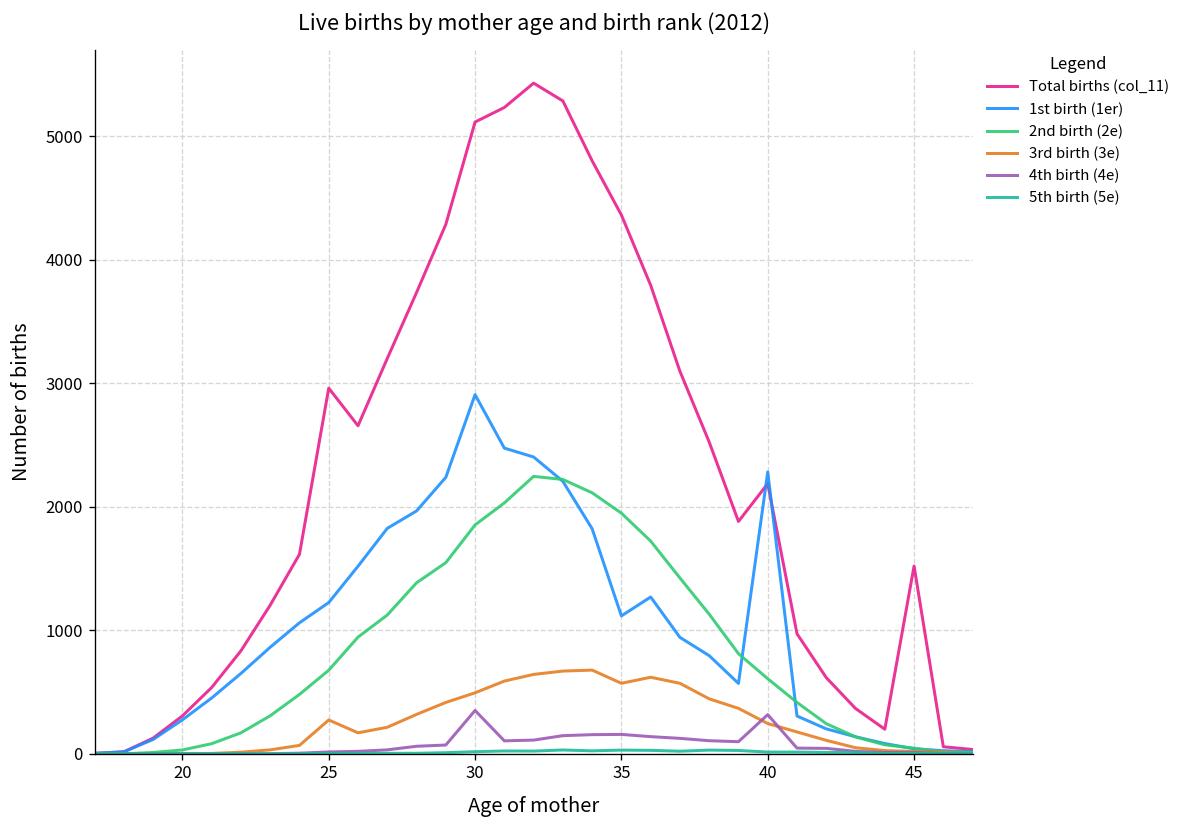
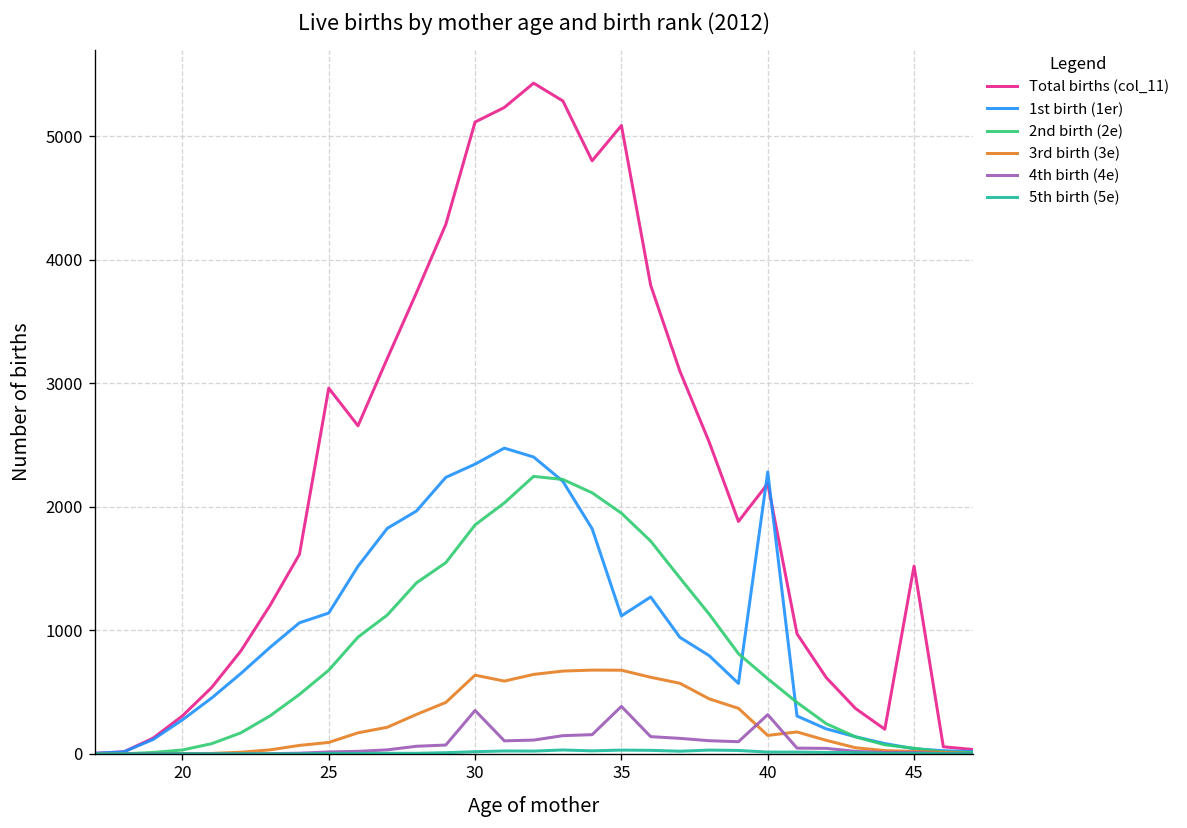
  {
    "Total births (col_11)": {
      "20": 310,
      "25": 2960,
      "30": 5120,
-     "35": 4360,
+     "35": 5090,
      "40": 2190,
      "45": 1520
    },
    "1st birth (1er)": {
      "20": 280,
-     "25": 1230,
-     "30": 2910,
+     "25": 1140,
+     "30": 2350,
      "35": 1120,
      "40": 2280
    },
    "3rd birth (3e)": {
-     "25": 270,
-     "30": 490,
-     "35": 570,
-     "40": 250
+     "25": 90,
+     "30": 640,
+     "35": 680,
+     "40": 150
    },
    "4th birth (4e)": {
      "30": 350,
-     "35": 160,
+     "35": 380,
      "40": 320
    }
  }
